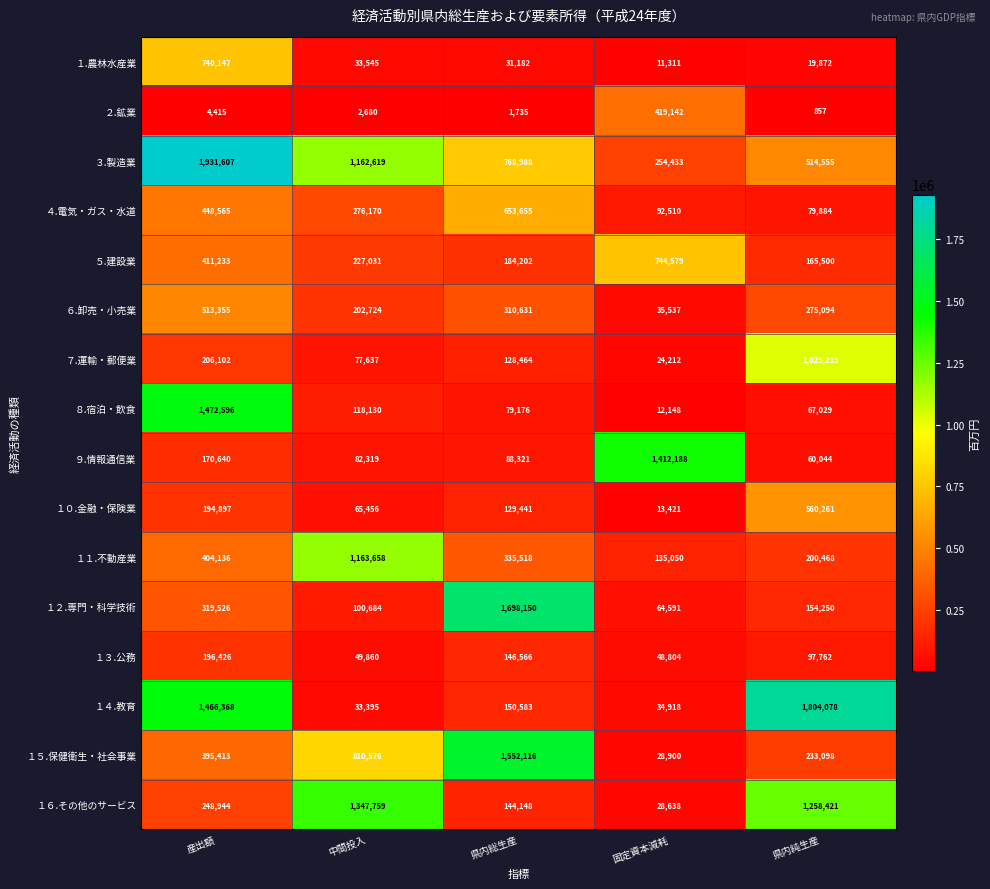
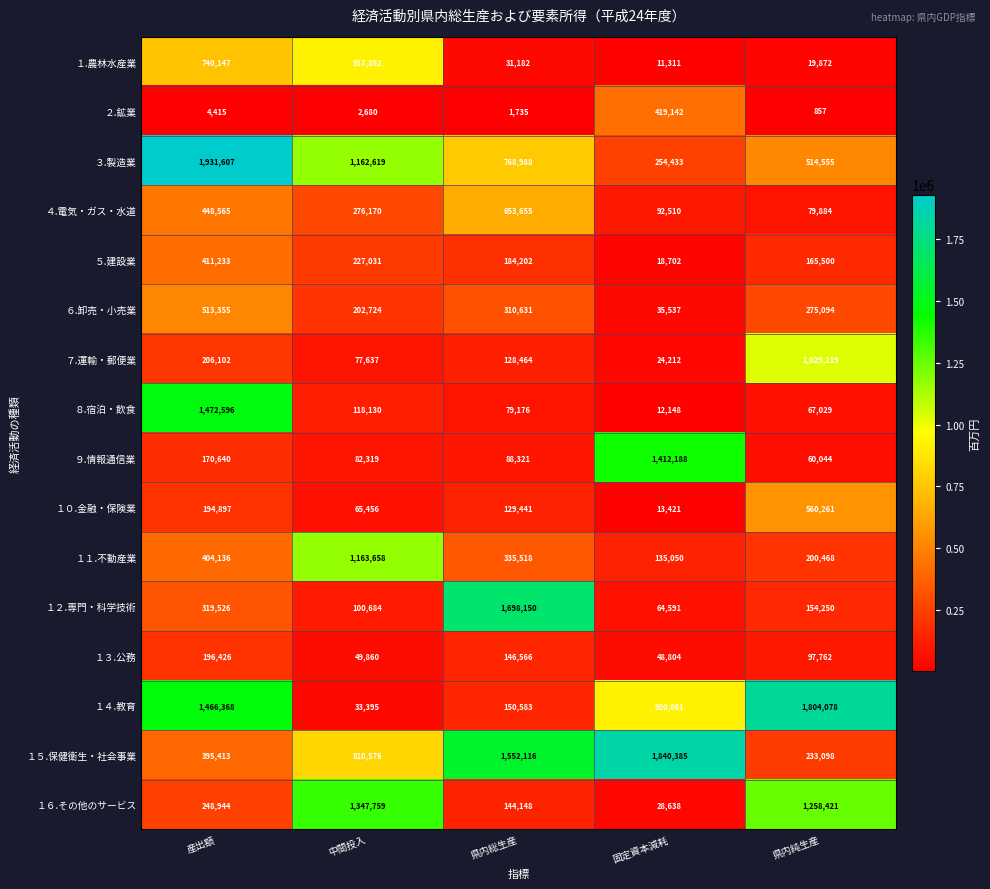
  {
    "１.農林水産業": {
      "産出額": "740,147",
-     "中間投入": "33,545",
+     "中間投入": "917,352",
      "県内総生産": "31,182",
      "固定資本減耗": "11,311",
      "県内純生産": "19,872"
    },
    "２.鉱業": {
      "産出額": "4,415",
      "中間投入": "2,680",
      "県内総生産": "1,735",
      "固定資本減耗": "419,142",
      "県内純生産": "857"
    },
    "３.製造業": {
      "産出額": "1,931,607",
      "中間投入": "1,162,619",
      "県内総生産": "768,988",
      "固定資本減耗": "254,433",
      "県内純生産": "514,555"
    },
    "４.電気・ガス・水道": {
      "産出額": "448,565",
      "中間投入": "276,170",
      "県内総生産": "653,655",
      "固定資本減耗": "92,510",
      "県内純生産": "79,884"
    },
    "５.建設業": {
      "産出額": "411,233",
      "中間投入": "227,031",
      "県内総生産": "184,202",
-     "固定資本減耗": "744,579",
+     "固定資本減耗": "18,702",
      "県内純生産": "165,500"
    },
    "６.卸売・小売業": {
      "産出額": "513,355",
      "中間投入": "202,724",
      "県内総生産": "310,631",
      "固定資本減耗": "35,537",
      "県内純生産": "275,094"
    },
    "７.運輸・郵便業": {
      "産出額": "206,102",
      "中間投入": "77,637",
      "県内総生産": "128,464",
      "固定資本減耗": "24,212",
      "県内純生産": "1,029,219"
    },
    "８.宿泊・飲食": {
      "産出額": "1,472,596",
      "中間投入": "118,130",
      "県内総生産": "79,176",
      "固定資本減耗": "12,148",
      "県内純生産": "67,029"
    },
    "９.情報通信業": {
      "産出額": "170,640",
      "中間投入": "82,319",
      "県内総生産": "88,321",
      "固定資本減耗": "1,412,188",
      "県内純生産": "60,044"
    },
    "１０.金融・保険業": {
      "産出額": "194,897",
      "中間投入": "65,456",
      "県内総生産": "129,441",
      "固定資本減耗": "13,421",
      "県内純生産": "560,261"
    },
    "１１.不動産業": {
      "産出額": "404,136",
      "中間投入": "1,163,658",
      "県内総生産": "335,518",
      "固定資本減耗": "135,050",
      "県内純生産": "200,468"
    },
    "１２.専門・科学技術": {
      "産出額": "319,526",
      "中間投入": "100,684",
      "県内総生産": "1,698,150",
      "固定資本減耗": "64,591",
      "県内純生産": "154,250"
    },
    "１３.公務": {
      "産出額": "196,426",
      "中間投入": "49,860",
      "県内総生産": "146,566",
      "固定資本減耗": "48,804",
      "県内純生産": "97,762"
    },
    "１４.教育": {
      "産出額": "1,466,368",
      "中間投入": "33,395",
      "県内総生産": "150,583",
-     "固定資本減耗": "34,918",
+     "固定資本減耗": "920,861",
      "県内純生産": "1,804,078"
    },
    "１５.保健衛生・社会事業": {
      "産出額": "395,413",
      "中間投入": "810,576",
      "県内総生産": "1,552,116",
-     "固定資本減耗": "28,900",
+     "固定資本減耗": "1,840,385",
      "県内純生産": "233,098"
    },
    "１６.その他のサービス": {
      "産出額": "248,944",
      "中間投入": "1,347,759",
      "県内総生産": "144,148",
      "固定資本減耗": "28,638",
      "県内純生産": "1,258,421"
    }
  }
